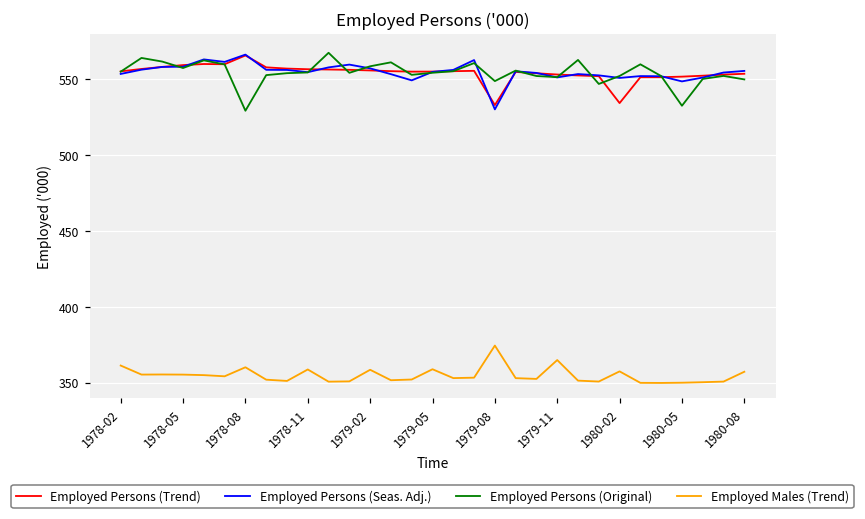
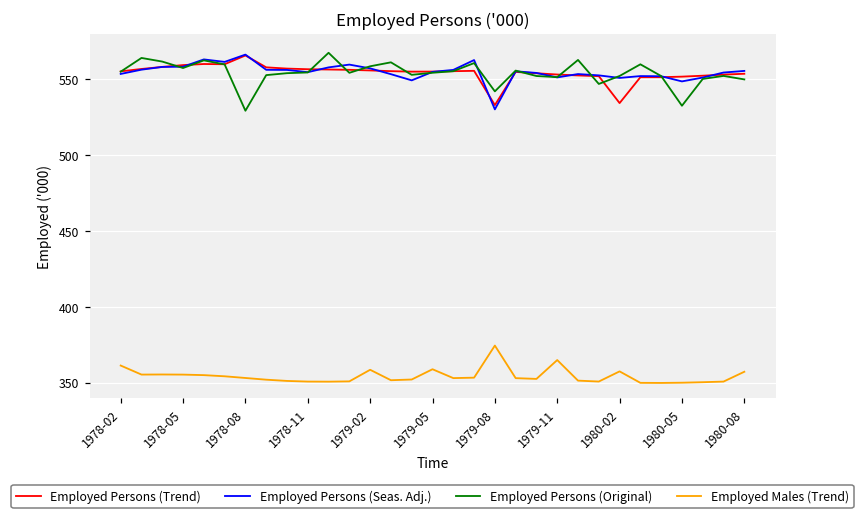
  {
    "Employed Persons (Trend)": {
      "1978-11": 557,
      "1979-08": 533,
      "1980-02": 534,
      "1980-05": 552,
      "1980-08": 554
    },
    "Employed Persons (Seas. Adj.)": {
      "1979-08": 530,
      "1980-05": 549,
      "1980-08": 556
    },
    "Employed Persons (Original)": {
      "1978-08": 529,
-     "1979-08": 549,
+     "1979-08": 542,
      "1980-05": 533,
      "1980-08": 550
    },
    "Employed Males (Trend)": {
      "1978-02": 361,
      "1978-05": 355,
-     "1978-08": 360,
-     "1978-11": 359,
+     "1978-08": 353,
+     "1978-11": 351,
      "1979-02": 358,
      "1979-05": 359,
      "1979-08": 374,
      "1979-11": 365,
      "1980-02": 357,
      "1980-05": 350,
      "1980-08": 357
    }
  }
